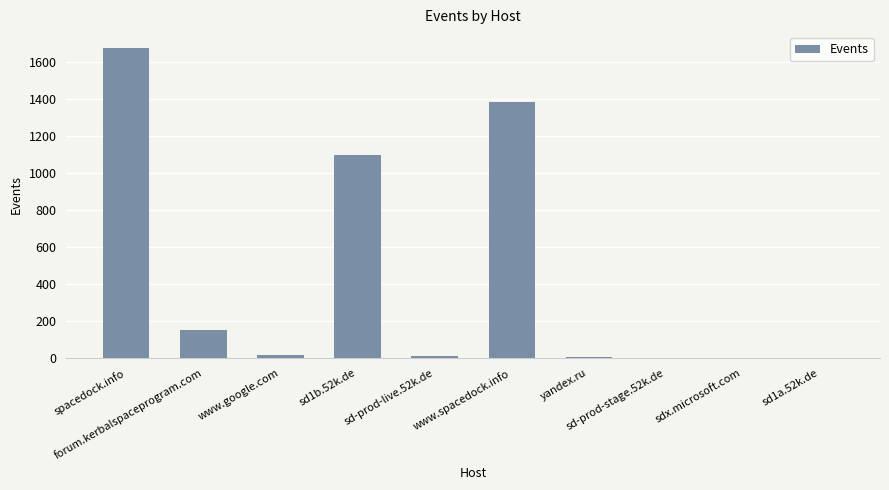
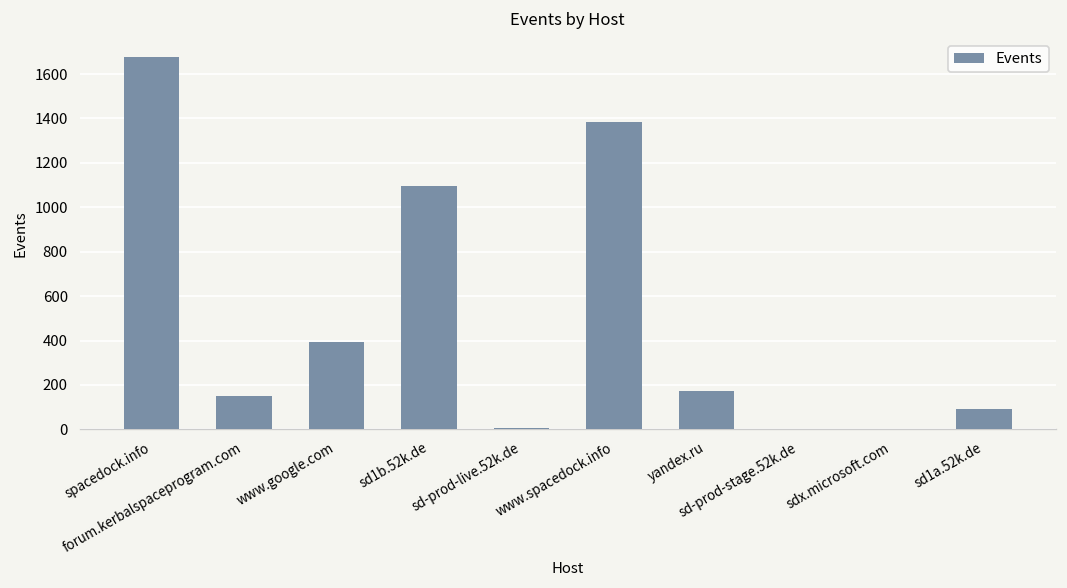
  {
    "spacedock.info": 1680,
    "forum.kerbalspaceprogram.com": 150,
-   "www.google.com": 20,
+   "www.google.com": 390,
    "sd1b.52k.de": 1100,
    "www.spacedock.info": 1380,
-   "yandex.ru": 0,
-   "sd1a.52k.de": 0
+   "yandex.ru": 170,
+   "sd1a.52k.de": 90
  }
